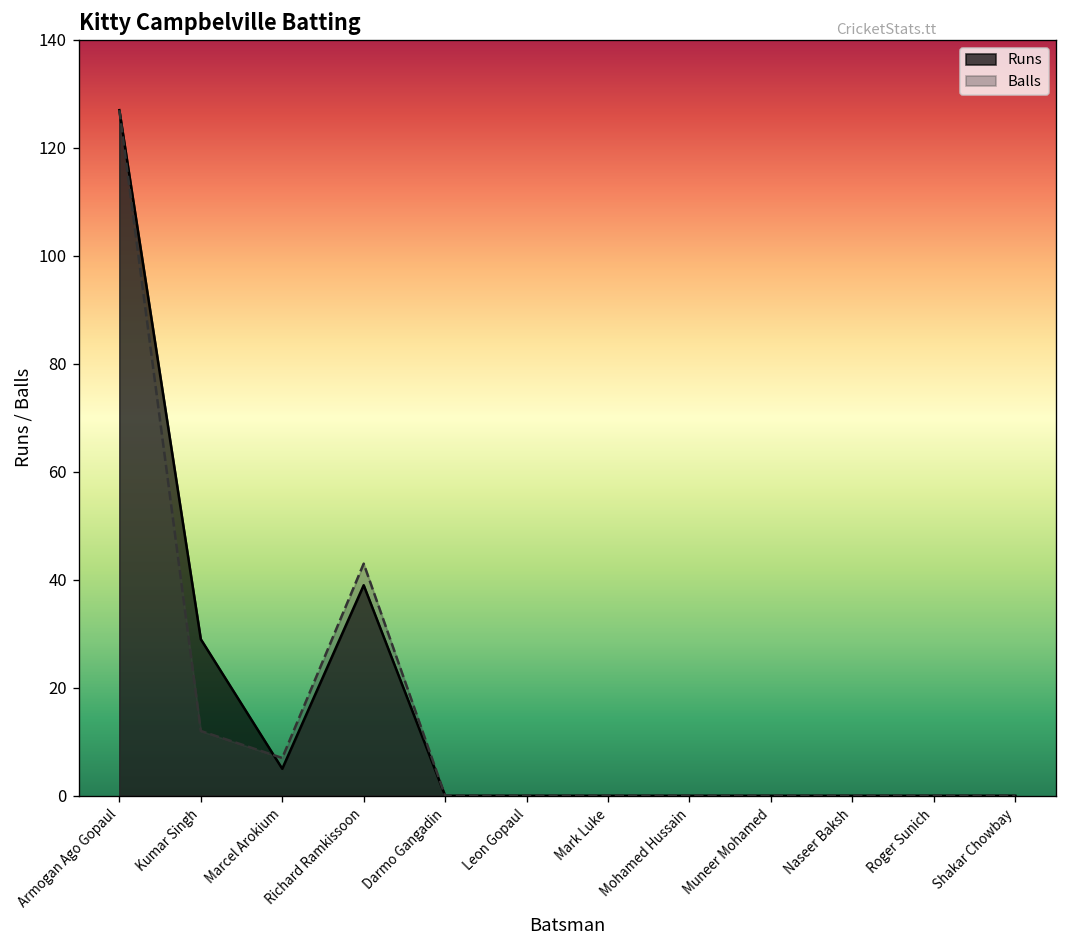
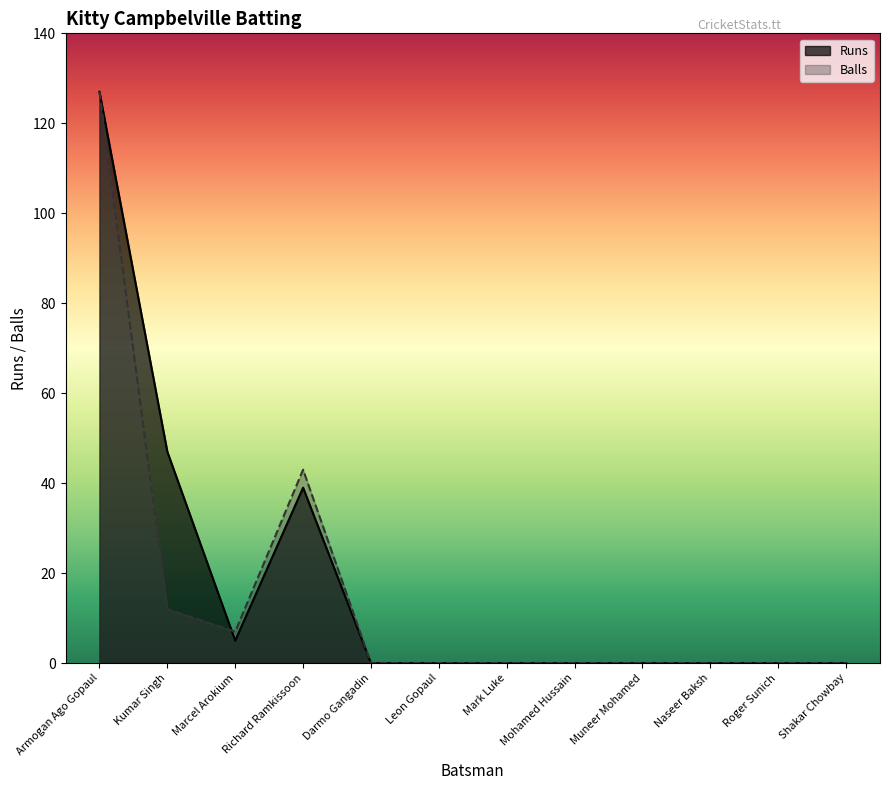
  {
    "Runs": {
-     "Kumar Singh": 29,
+     "Kumar Singh": 47,
      "Marcel Arokium": 5,
      "Richard Ramkissoon": 39
    },
    "Balls": {
      "Kumar Singh": 12,
      "Marcel Arokium": 7,
      "Richard Ramkissoon": 43
    }
  }
